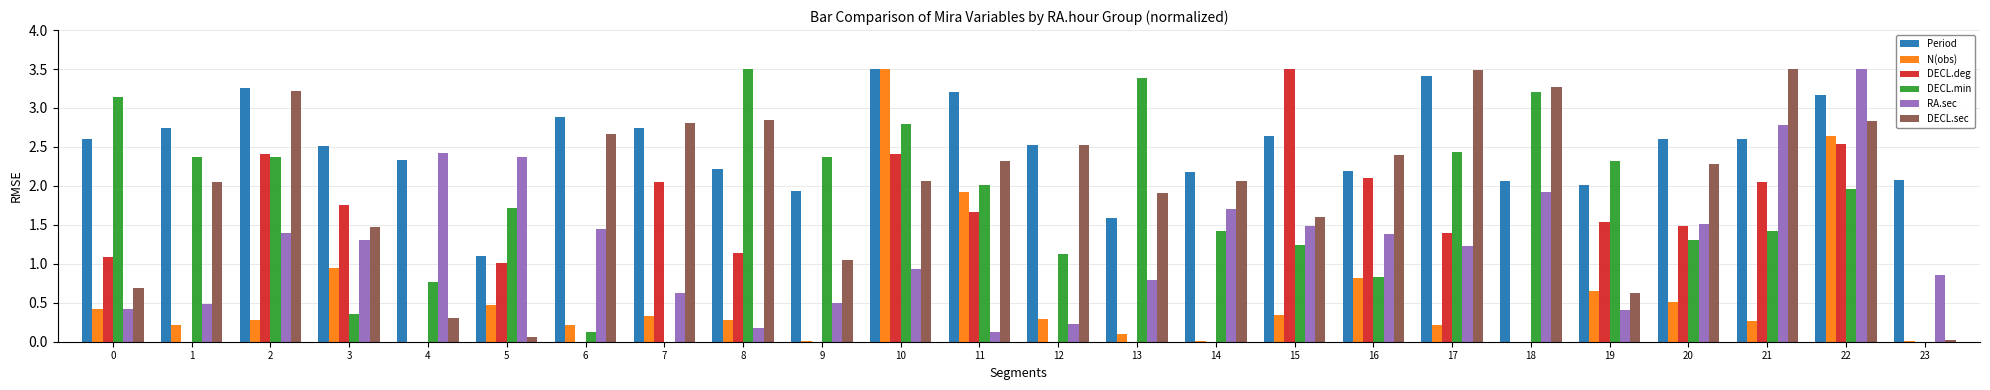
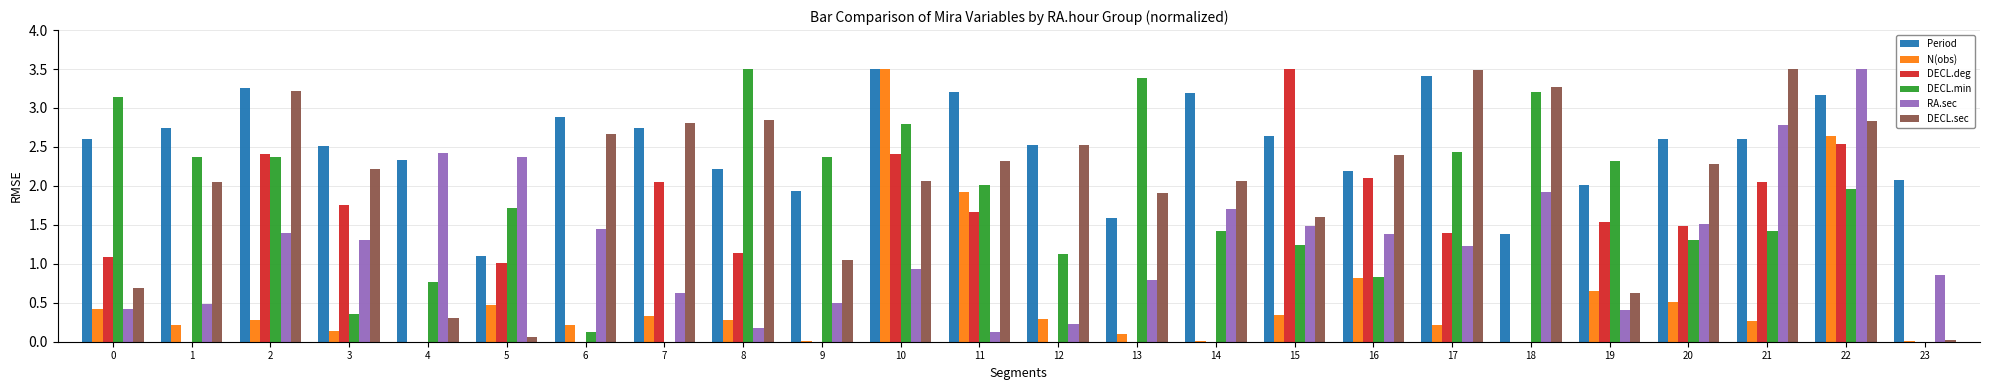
  {
    "Period": {
      "0": 2.6,
      "1": 2.7,
      "2": 3.3,
      "3": 2.5,
      "4": 2.3,
      "5": 1.1,
      "6": 2.9,
      "7": 2.7,
      "8": 2.2,
      "9": 1.9,
      "10": 3.5,
      "11": 3.2,
      "12": 2.5,
      "13": 1.6,
-     "14": 2.2,
+     "14": 3.2,
      "15": 2.6,
      "16": 2.2,
      "17": 3.4,
-     "18": 2.1,
+     "18": 1.4,
      "19": 2.0,
      "20": 2.6,
      "21": 2.6,
      "22": 3.2,
      "23": 2.1
    },
    "N(obs)": {
      "0": 0.4,
      "1": 0.2,
      "2": 0.3,
-     "3": 0.9,
+     "3": 0.1,
      "4": 0.0,
      "5": 0.5,
      "6": 0.2,
      "7": 0.3,
      "8": 0.3,
      "10": 3.5,
      "11": 1.9,
      "12": 0.3,
      "13": 0.1,
      "15": 0.3,
      "16": 0.8,
      "17": 0.2,
      "18": 0.0,
      "19": 0.6,
      "20": 0.5,
      "21": 0.3,
      "22": 2.6
    },
    "DECL.deg": {
      "0": 1.1,
      "2": 2.4,
      "3": 1.8,
      "5": 1.0,
      "7": 2.1,
      "8": 1.1,
      "10": 2.4,
      "11": 1.7,
      "15": 3.5,
      "16": 2.1,
      "17": 1.4,
      "19": 1.5,
      "20": 1.5,
      "21": 2.1,
      "22": 2.5
    },
    "DECL.min": {
      "0": 3.1,
      "1": 2.4,
      "2": 2.4,
      "3": 0.4,
      "4": 0.8,
      "5": 1.7,
      "6": 0.1,
      "7": 0.0,
      "8": 3.5,
      "9": 2.4,
      "10": 2.8,
      "11": 2.0,
      "12": 1.1,
      "13": 3.4,
      "14": 1.4,
      "15": 1.2,
      "16": 0.8,
      "17": 2.4,
      "18": 3.2,
      "19": 2.3,
      "20": 1.3,
      "21": 1.4,
      "22": 2.0,
      "23": 0.0
    },
    "RA.sec": {
      "0": 0.4,
      "1": 0.5,
      "2": 1.4,
      "3": 1.3,
      "4": 2.4,
      "5": 2.4,
      "6": 1.4,
      "7": 0.6,
      "8": 0.2,
      "9": 0.5,
      "10": 0.9,
      "11": 0.1,
      "12": 0.2,
      "13": 0.8,
      "14": 1.7,
      "15": 1.5,
      "16": 1.4,
      "17": 1.2,
      "18": 1.9,
      "19": 0.4,
      "20": 1.5,
      "21": 2.8,
      "22": 3.5,
      "23": 0.9
    },
    "DECL.sec": {
      "0": 0.7,
      "1": 2.0,
      "2": 3.2,
-     "3": 1.5,
+     "3": 2.2,
      "4": 0.3,
      "5": 0.1,
      "6": 2.7,
      "7": 2.8,
      "8": 2.8,
      "9": 1.1,
      "10": 2.1,
      "11": 2.3,
      "12": 2.5,
      "13": 1.9,
      "14": 2.1,
      "15": 1.6,
      "16": 2.4,
      "17": 3.5,
      "18": 3.3,
      "19": 0.6,
      "20": 2.3,
      "21": 3.5,
      "22": 2.8
    }
  }
